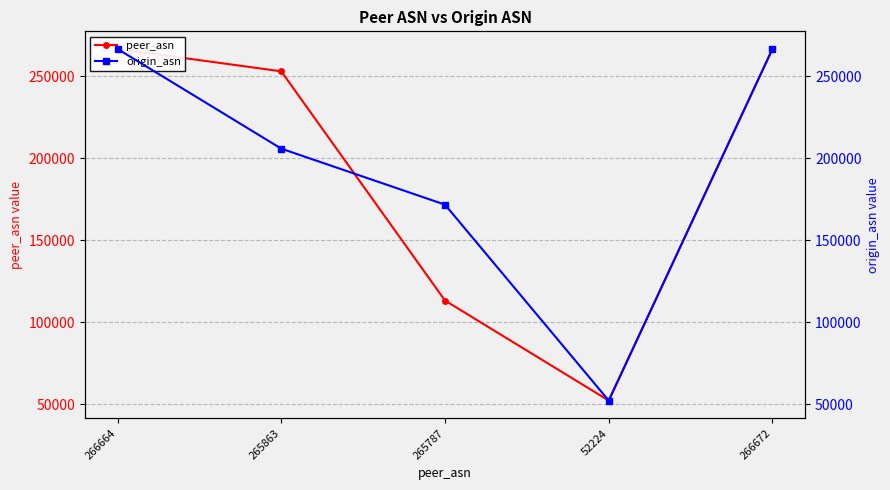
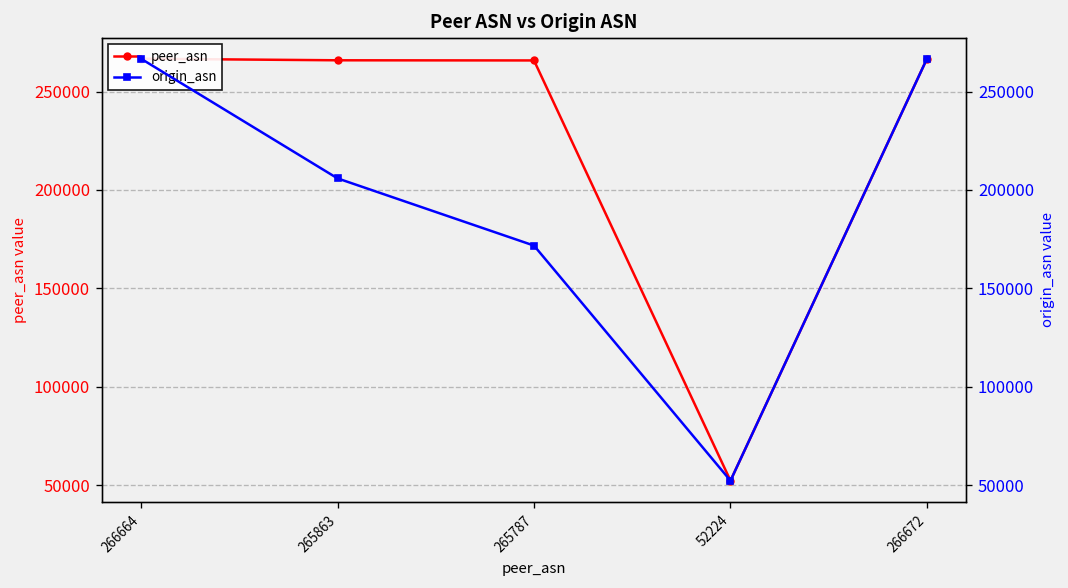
  {
    "peer_asn": {
-     "265863": 253000,
-     "265787": 113000,
+     "265863": 266000,
+     "265787": 266000,
      "52224": 52000,
      "266672": 267000
    },
    "origin_asn": {
      "265863": 206000,
      "265787": 172000,
      "52224": 52000,
      "266672": 267000
    }
  }
